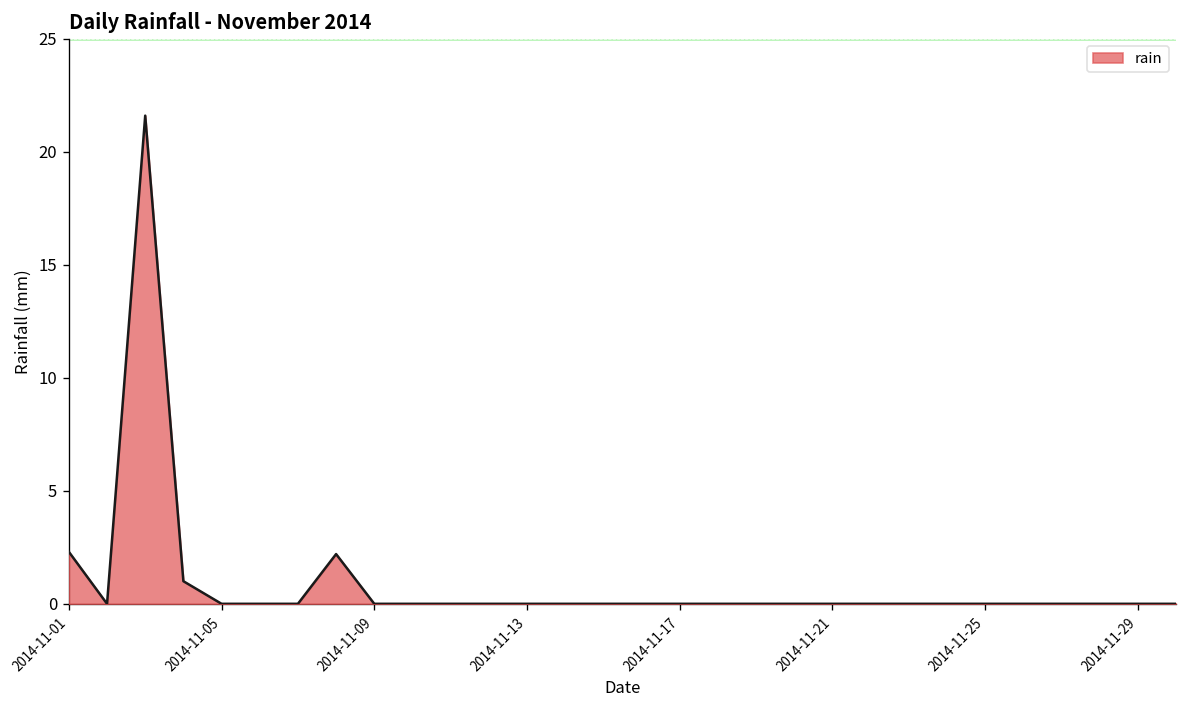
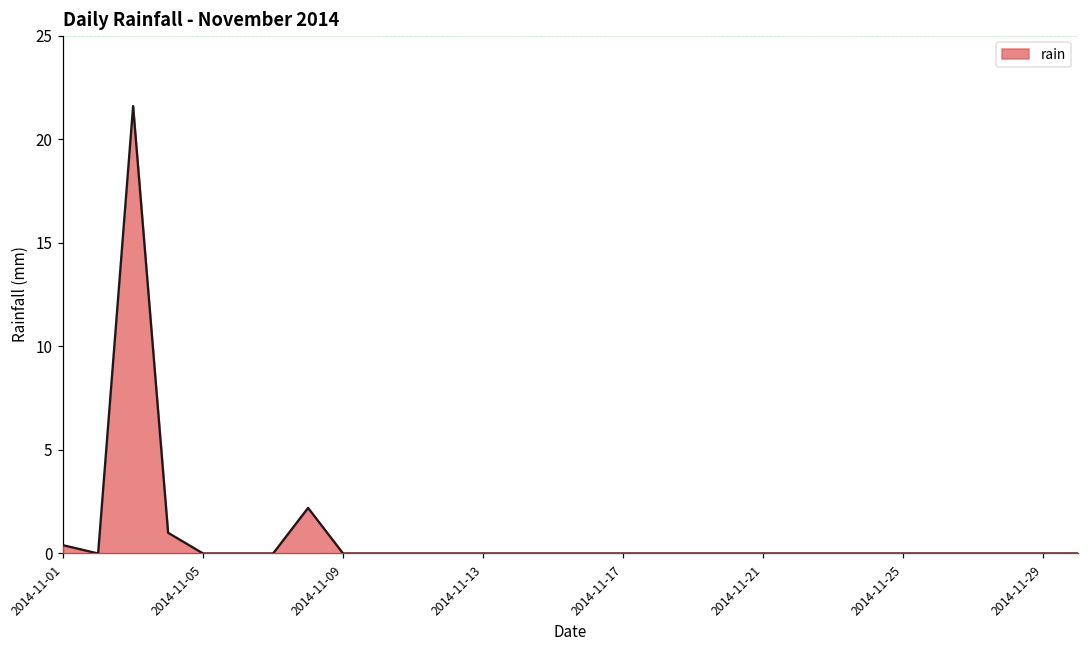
  {
-   "2014-11-01": 2.3,
+   "2014-11-01": 0.4,
    "2014-11-05": 0.0,
    "2014-11-09": 0.0,
    "2014-11-13": 0.0,
    "2014-11-17": 0.0,
    "2014-11-21": 0.0,
    "2014-11-25": 0.0,
    "2014-11-29": 0.0
  }
